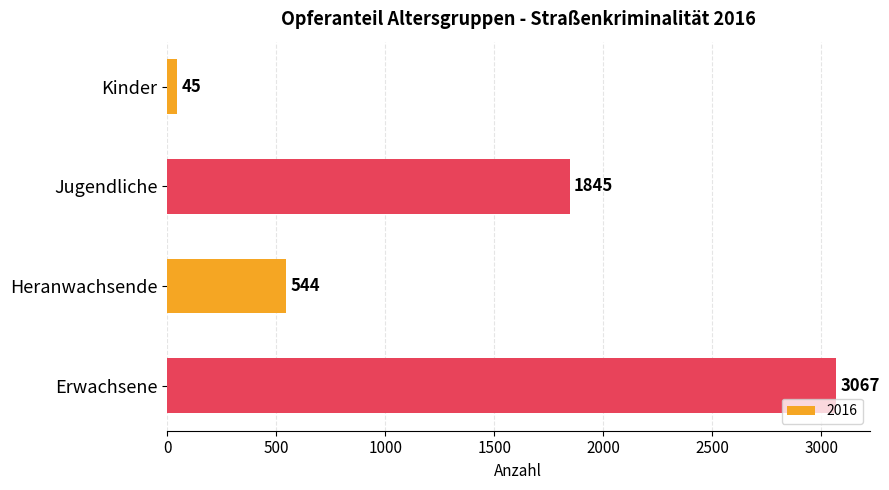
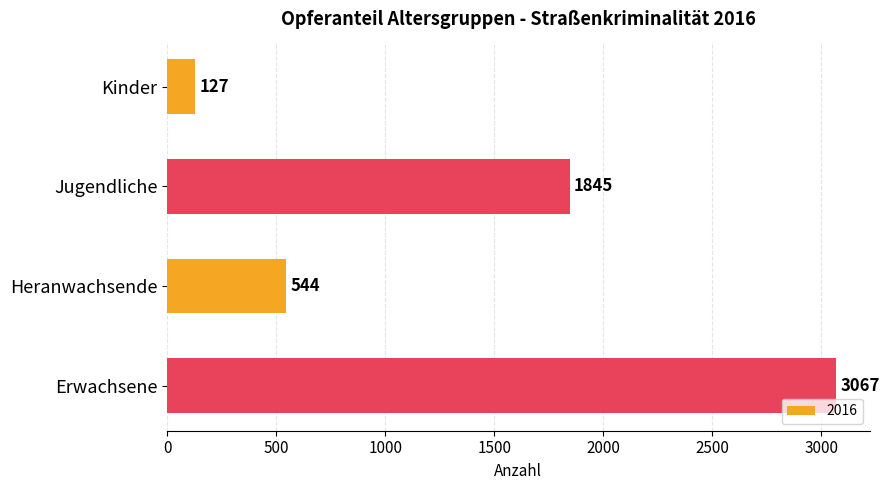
  {
-   "Kinder": 45,
+   "Kinder": 127,
    "Jugendliche": 1845,
    "Heranwachsende": 544,
    "Erwachsene": 3067
  }
